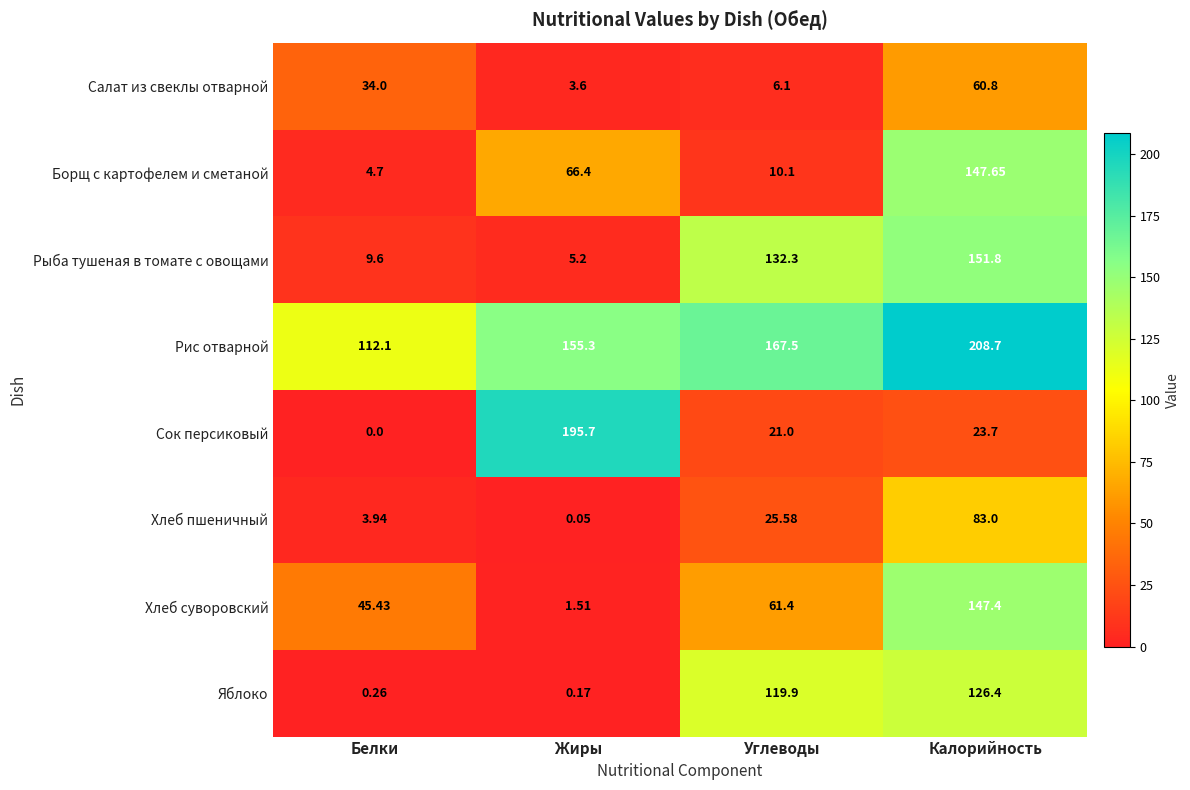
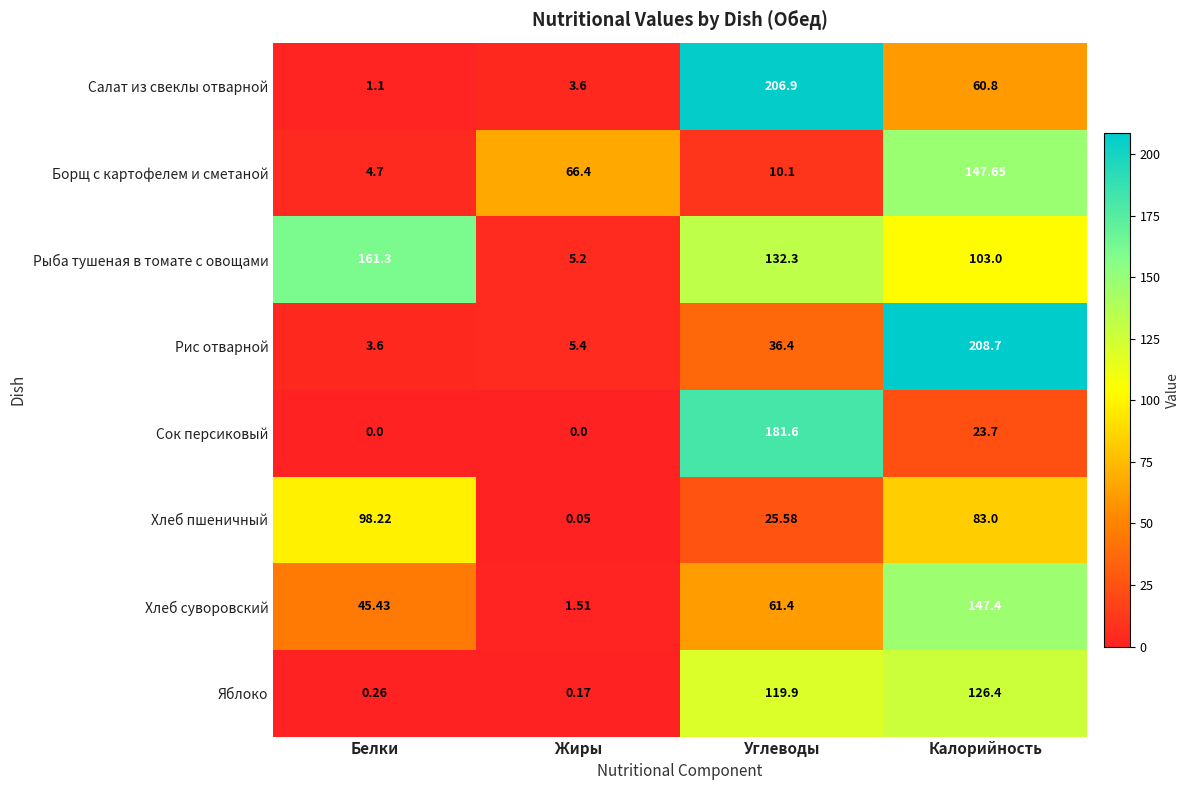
  {
    "Салат из свеклы отварной": {
-     "Белки": 34.0,
+     "Белки": 1.1,
      "Жиры": 3.6,
-     "Углеводы": 6.1,
+     "Углеводы": 206.9,
      "Калорийность": 60.8
    },
    "Борщ с картофелем и сметаной": {
      "Белки": 4.7,
      "Жиры": 66.4,
      "Углеводы": 10.1,
      "Калорийность": 147.65
    },
    "Рыба тушеная в томате с овощами": {
-     "Белки": 9.6,
+     "Белки": 161.3,
      "Жиры": 5.2,
      "Углеводы": 132.3,
-     "Калорийность": 151.8
+     "Калорийность": 103.0
    },
    "Рис отварной": {
-     "Белки": 112.1,
-     "Жиры": 155.3,
-     "Углеводы": 167.5,
+     "Белки": 3.6,
+     "Жиры": 5.4,
+     "Углеводы": 36.4,
      "Калорийность": 208.7
    },
    "Сок персиковый": {
      "Белки": 0.0,
-     "Жиры": 195.7,
-     "Углеводы": 21.0,
+     "Жиры": 0.0,
+     "Углеводы": 181.6,
      "Калорийность": 23.7
    },
    "Хлеб пшеничный": {
-     "Белки": 3.94,
+     "Белки": 98.22,
      "Жиры": 0.05,
      "Углеводы": 25.58,
      "Калорийность": 83.0
    },
    "Хлеб суворовский": {
      "Белки": 45.43,
      "Жиры": 1.51,
      "Углеводы": 61.4,
      "Калорийность": 147.4
    },
    "Яблоко": {
      "Белки": 0.26,
      "Жиры": 0.17,
      "Углеводы": 119.9,
      "Калорийность": 126.4
    }
  }
